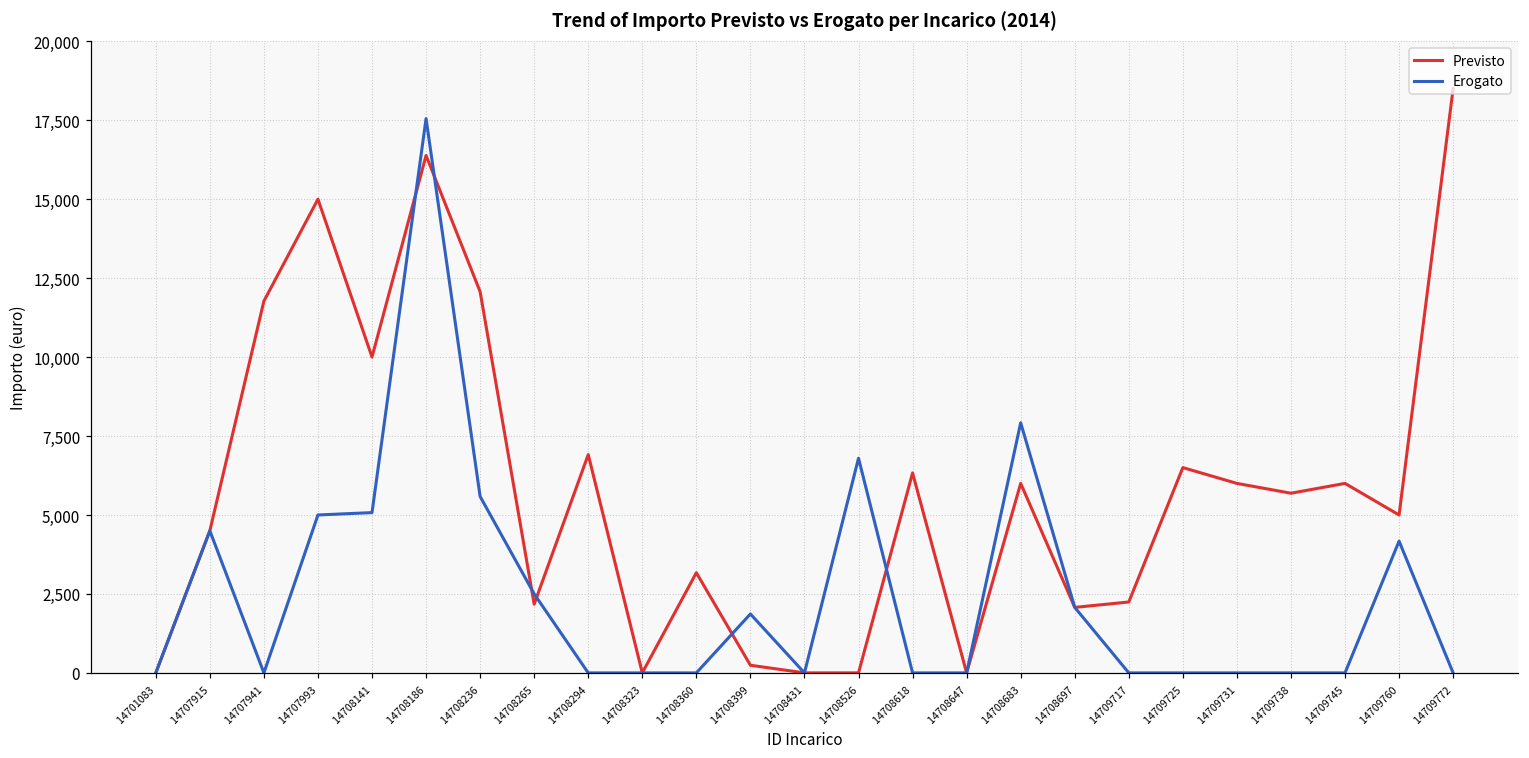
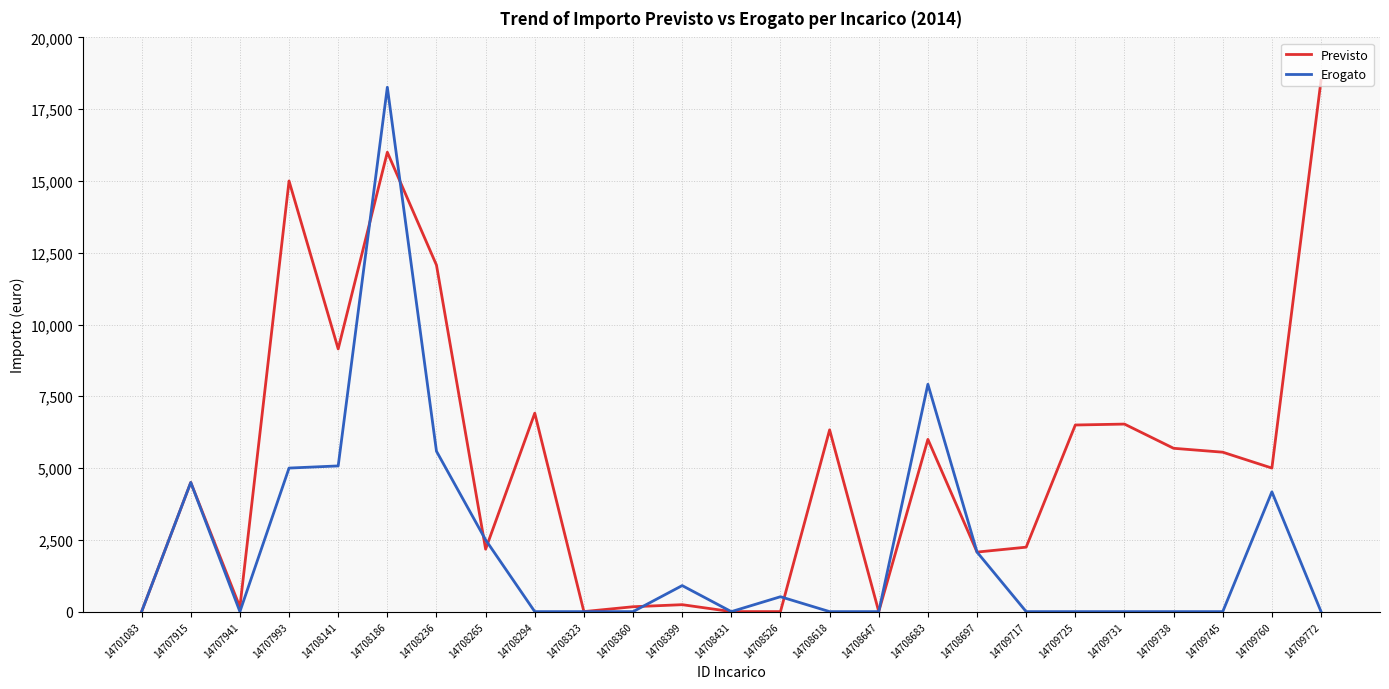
  {
    "Previsto": {
-     "14707941": "11,800",
+     "14707941": "200",
      "14707993": "15,000",
-     "14708141": "10,000",
-     "14708186": "16,400",
+     "14708141": "9,200",
+     "14708186": "16,000",
      "14708236": "12,100",
      "14708265": "2,200",
      "14708294": "6,900",
-     "14708360": "3,200",
+     "14708360": "200",
      "14708399": "200",
      "14708526": "0",
      "14708618": "6,300",
      "14708683": "6,000",
      "14709717": "2,200",
      "14709725": "6,500",
-     "14709731": "6,000",
+     "14709731": "6,500",
      "14709738": "5,700",
-     "14709745": "6,000",
+     "14709745": "5,600",
      "14709760": "5,000"
    },
    "Erogato": {
      "14707941": "0",
      "14707993": "5,000",
      "14708141": "5,100",
-     "14708186": "17,600",
+     "14708186": "18,300",
      "14708236": "5,600",
      "14708265": "2,500",
      "14708294": "0",
      "14708360": "0",
-     "14708399": "1,900",
-     "14708526": "6,800",
+     "14708399": "900",
+     "14708526": "500",
      "14708618": "0",
      "14708683": "7,900",
      "14709717": "0",
      "14709725": "0",
      "14709731": "0",
      "14709738": "0",
      "14709745": "0",
      "14709760": "4,200",
      "14709772": "0"
    }
  }
